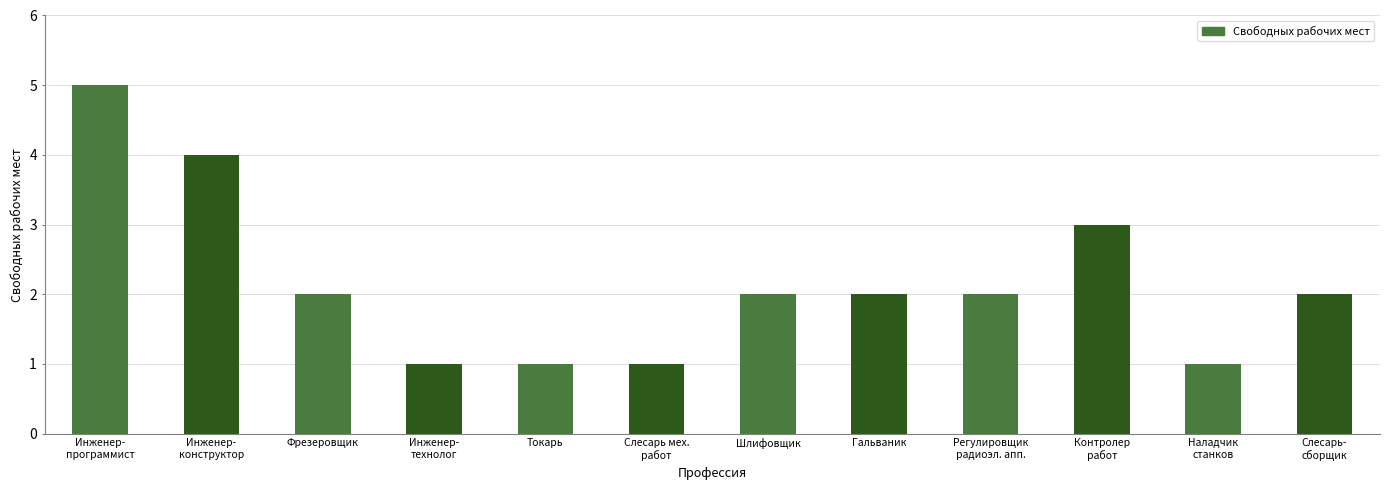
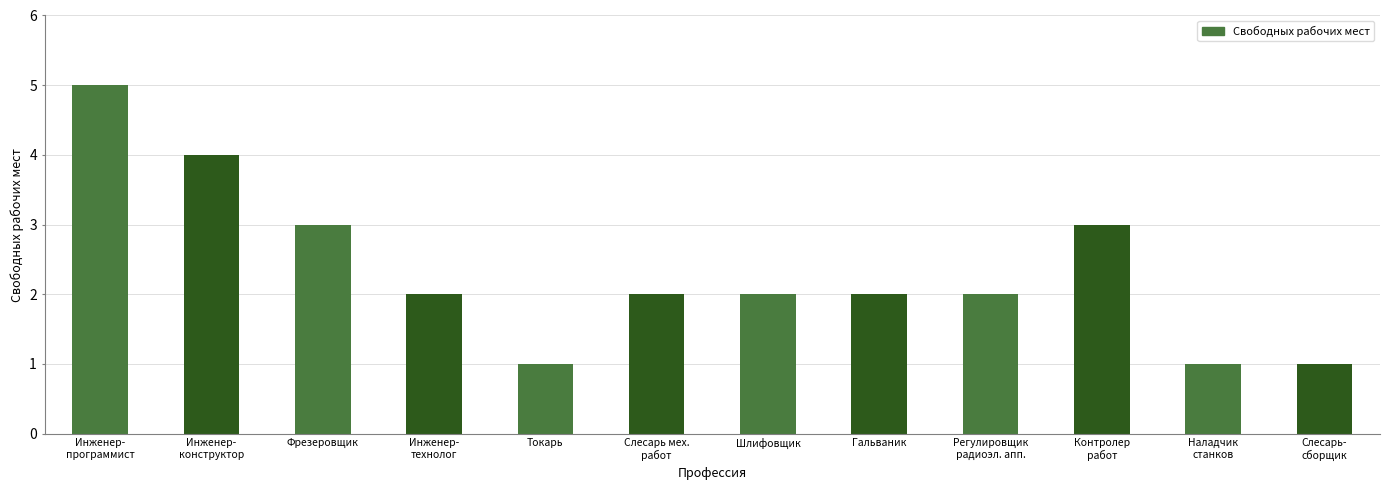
  {
    "Инженер- программист": 5,
    "Инженер- конструктор": 4,
-   "Фрезеровщик": 2,
-   "Инженер- технолог": 1,
+   "Фрезеровщик": 3,
+   "Инженер- технолог": 2,
    "Токарь": 1,
-   "Слесарь мех. работ": 1,
+   "Слесарь мех. работ": 2,
    "Шлифовщик": 2,
    "Гальваник": 2,
    "Регулировщик радиоэл. апп.": 2,
    "Контролер работ": 3,
    "Наладчик станков": 1,
-   "Слесарь- сборщик": 2
+   "Слесарь- сборщик": 1
  }
